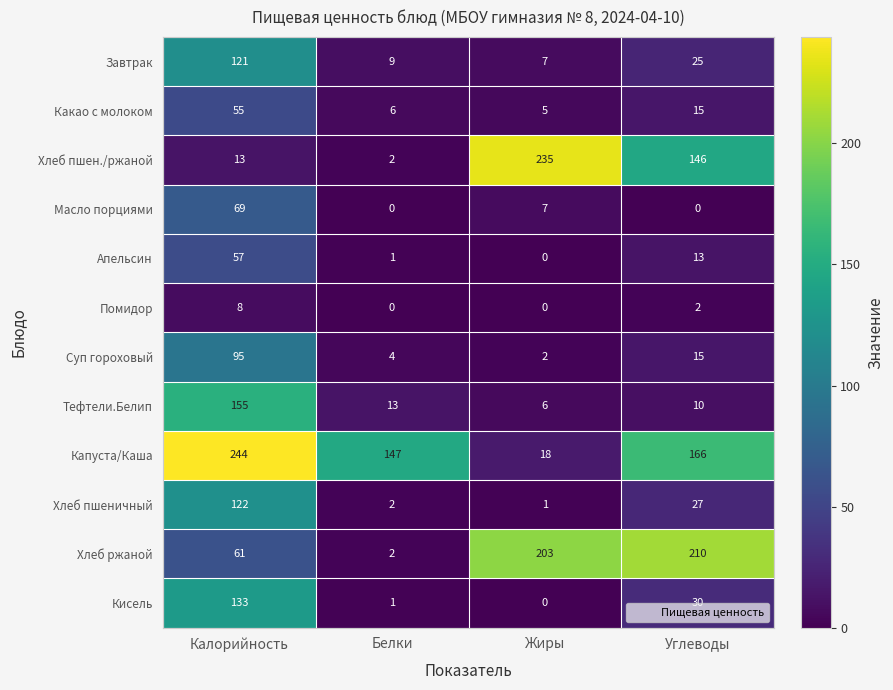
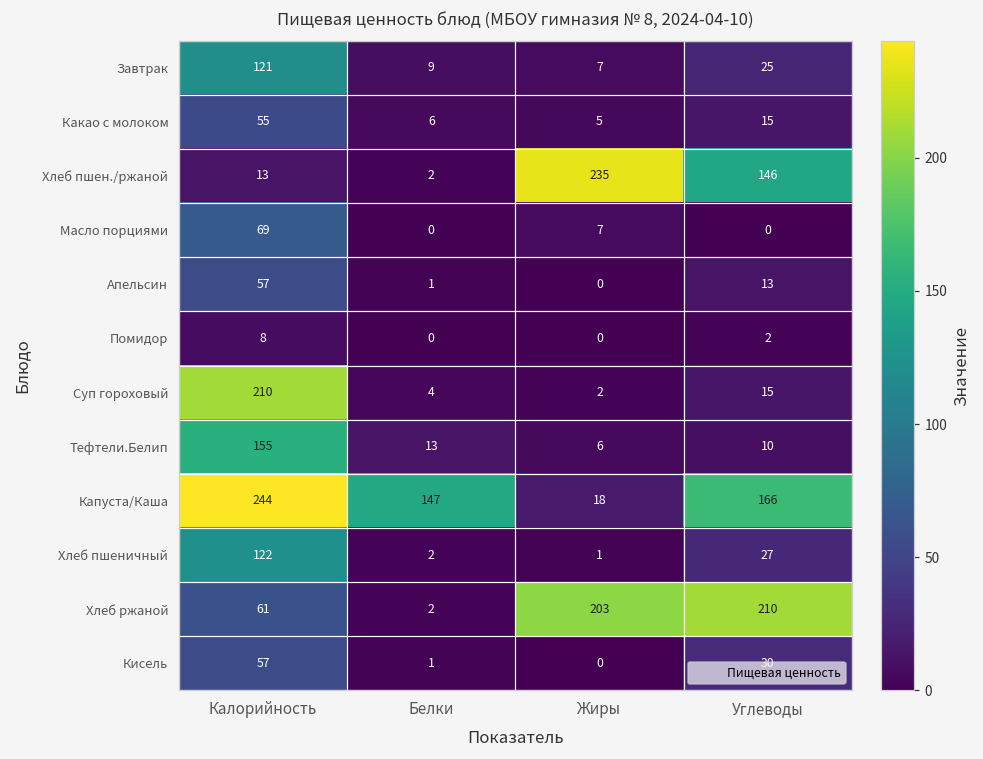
  {
    "Завтрак": {
      "Калорийность": 121,
      "Белки": 9,
      "Жиры": 7,
      "Углеводы": 25
    },
    "Какао с молоком": {
      "Калорийность": 55,
      "Белки": 6,
      "Жиры": 5,
      "Углеводы": 15
    },
    "Хлеб пшен./ржаной": {
      "Калорийность": 13,
      "Белки": 2,
      "Жиры": 235,
      "Углеводы": 146
    },
    "Масло порциями": {
      "Калорийность": 69,
      "Белки": 0,
      "Жиры": 7,
      "Углеводы": 0
    },
    "Апельсин": {
      "Калорийность": 57,
      "Белки": 1,
      "Жиры": 0,
      "Углеводы": 13
    },
    "Помидор": {
      "Калорийность": 8,
      "Белки": 0,
      "Жиры": 0,
      "Углеводы": 2
    },
    "Суп гороховый": {
-     "Калорийность": 95,
+     "Калорийность": 210,
      "Белки": 4,
      "Жиры": 2,
      "Углеводы": 15
    },
    "Тефтели.Белип": {
      "Калорийность": 155,
      "Белки": 13,
      "Жиры": 6,
      "Углеводы": 10
    },
    "Капуста/Каша": {
      "Калорийность": 244,
      "Белки": 147,
      "Жиры": 18,
      "Углеводы": 166
    },
    "Хлеб пшеничный": {
      "Калорийность": 122,
      "Белки": 2,
      "Жиры": 1,
      "Углеводы": 27
    },
    "Хлеб ржаной": {
      "Калорийность": 61,
      "Белки": 2,
      "Жиры": 203,
      "Углеводы": 210
    },
    "Кисель": {
-     "Калорийность": 133,
+     "Калорийность": 57,
      "Белки": 1,
      "Жиры": 0
    }
  }
